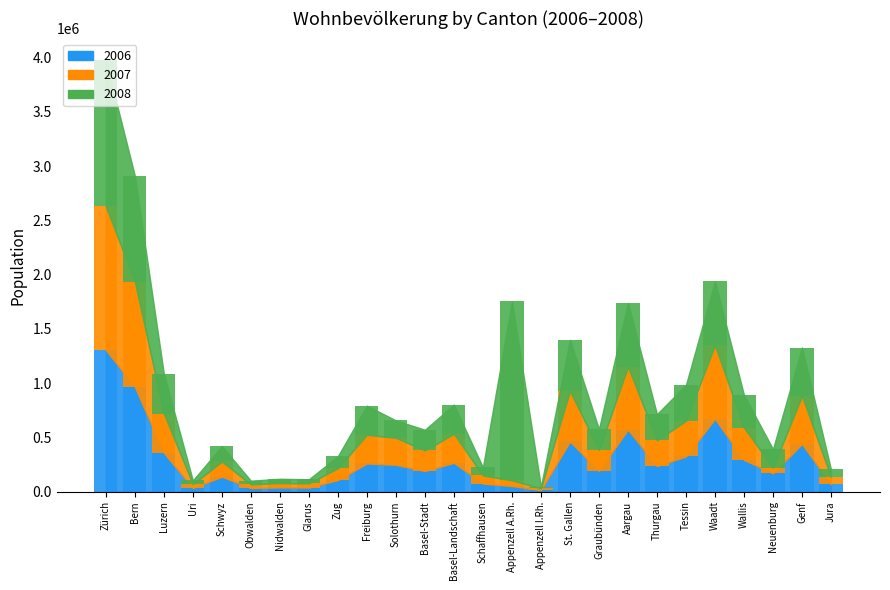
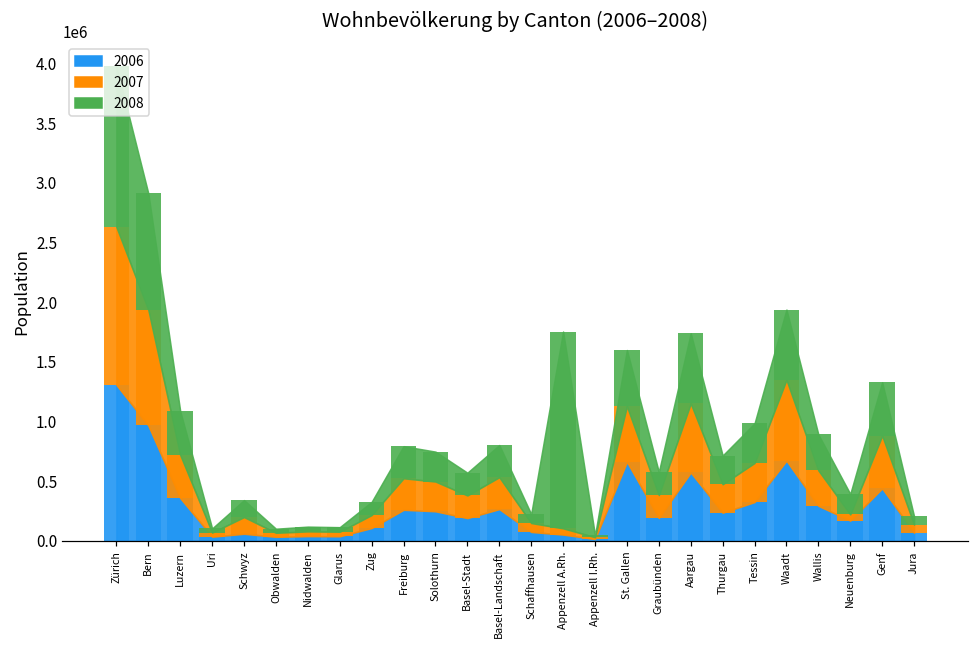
  {
    "2006": {
      "Zürich": 1310000,
      "Bern": 970000,
      "Luzern": 360000,
      "Uri": 30000,
-     "Schwyz": 140000,
+     "Schwyz": 60000,
      "Obwalden": 30000,
      "Nidwalden": 40000,
      "Glarus": 40000,
      "Zug": 110000,
      "Freiburg": 260000,
      "Solothurn": 250000,
      "Basel-Stadt": 190000,
      "Basel-Landschaft": 270000,
      "Schaffhausen": 70000,
      "Appenzell A.Rh.": 50000,
-     "St. Gallen": 460000,
+     "St. Gallen": 660000,
      "Graubünden": 190000,
      "Aargau": 570000,
      "Thurgau": 240000,
      "Tessin": 320000,
      "Waadt": 670000,
      "Wallis": 290000,
      "Neuenburg": 170000,
      "Genf": 440000,
      "Jura": 70000
    },
    "2007": {
      "Zürich": 1320000,
      "Bern": 970000,
      "Luzern": 360000,
      "Uri": 30000,
      "Schwyz": 140000,
      "Obwalden": 30000,
      "Nidwalden": 40000,
      "Glarus": 40000,
      "Zug": 110000,
      "Freiburg": 260000,
      "Solothurn": 250000,
      "Basel-Stadt": 190000,
      "Basel-Landschaft": 270000,
      "Schaffhausen": 70000,
      "Appenzell A.Rh.": 50000,
      "St. Gallen": 470000,
      "Graubünden": 190000,
      "Aargau": 580000,
      "Thurgau": 240000,
      "Tessin": 330000,
      "Waadt": 680000,
      "Wallis": 300000,
      "Neuenburg": 50000,
      "Genf": 440000,
      "Jura": 70000
    },
    "2008": {
      "Bern": 970000,
      "Luzern": 370000,
      "Uri": 30000,
      "Schwyz": 140000,
      "Obwalden": 30000,
      "Nidwalden": 40000,
      "Glarus": 40000,
      "Zug": 110000,
      "Freiburg": 270000,
-     "Solothurn": 160000,
+     "Solothurn": 250000,
      "Basel-Stadt": 190000,
      "Basel-Landschaft": 270000,
      "Schaffhausen": 80000,
      "Appenzell A.Rh.": 1650000,
      "St. Gallen": 470000,
      "Graubünden": 190000,
      "Aargau": 590000,
      "Thurgau": 240000,
      "Tessin": 330000,
      "Waadt": 590000,
      "Wallis": 300000,
      "Neuenburg": 170000,
      "Genf": 450000,
      "Jura": 70000
    }
  }
